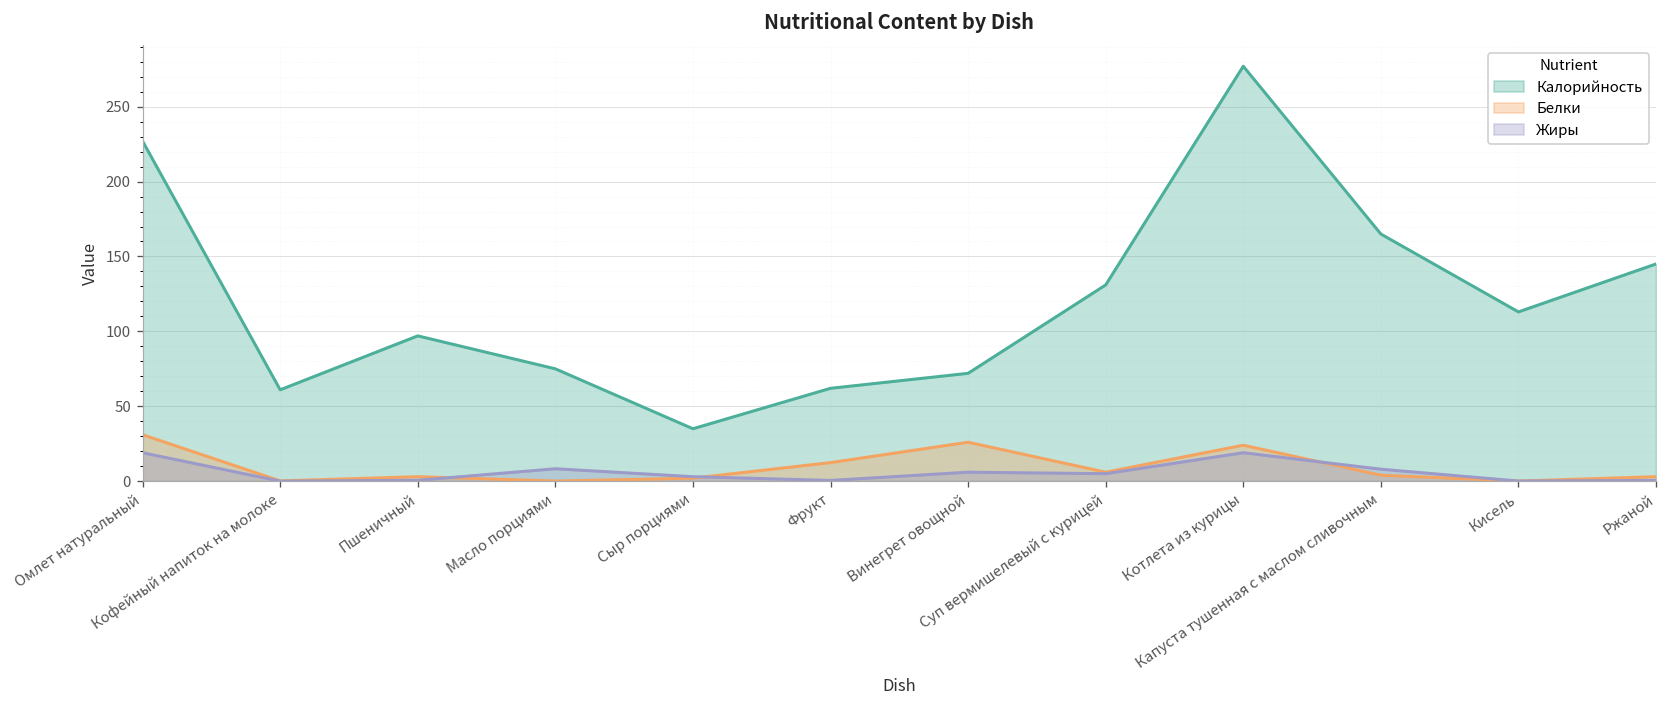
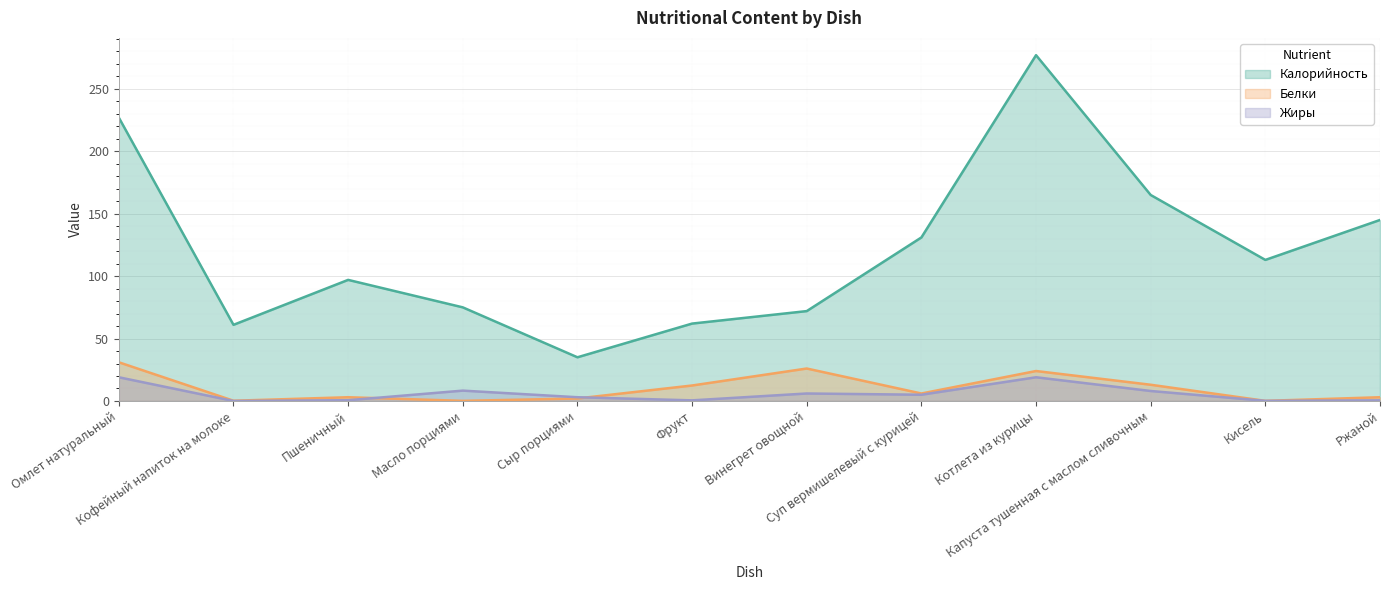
  {
    "Белки": {
      "Омлет натуральный": 31,
      "Пшеничный": 3,
      "Масло порциями": 0,
      "Фрукт": 12,
      "Винегрет овощной": 26,
      "Котлета из курицы": 24,
-     "Капуста тушенная с маслом сливочным": 4,
+     "Капуста тушенная с маслом сливочным": 13,
      "Ржаной": 3
    }
  }
